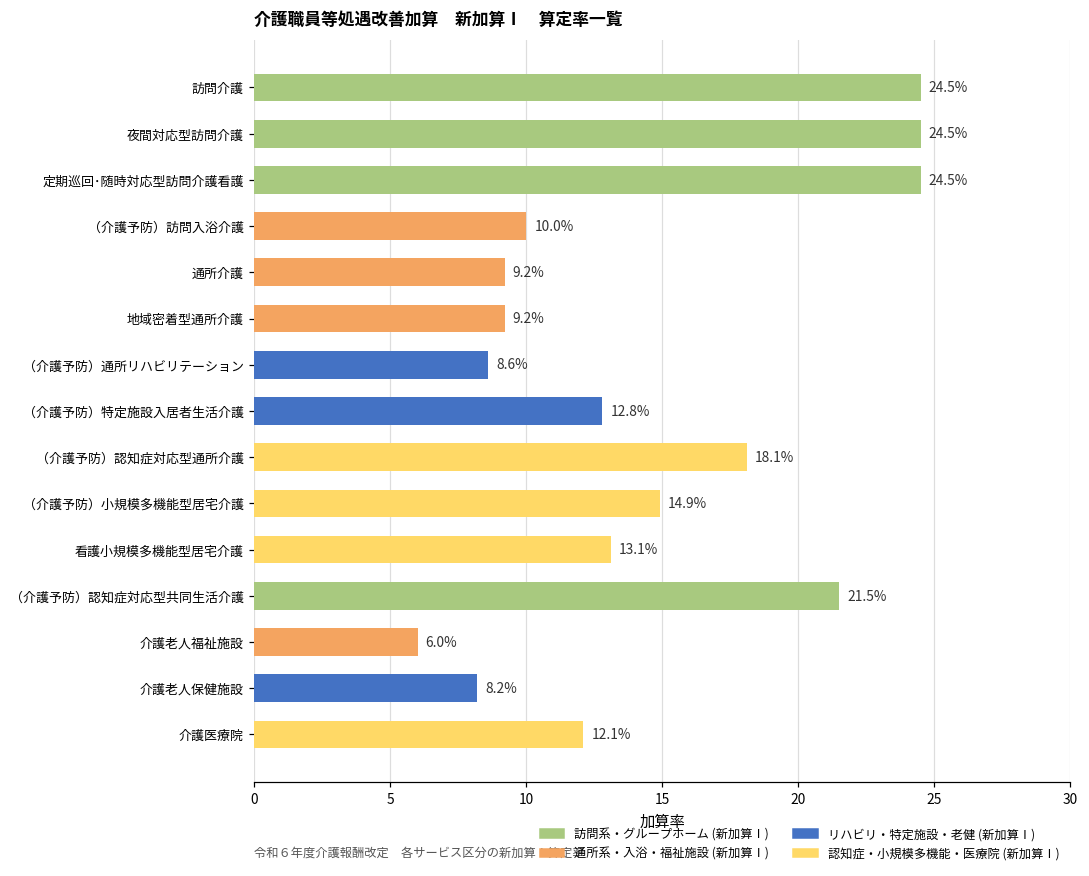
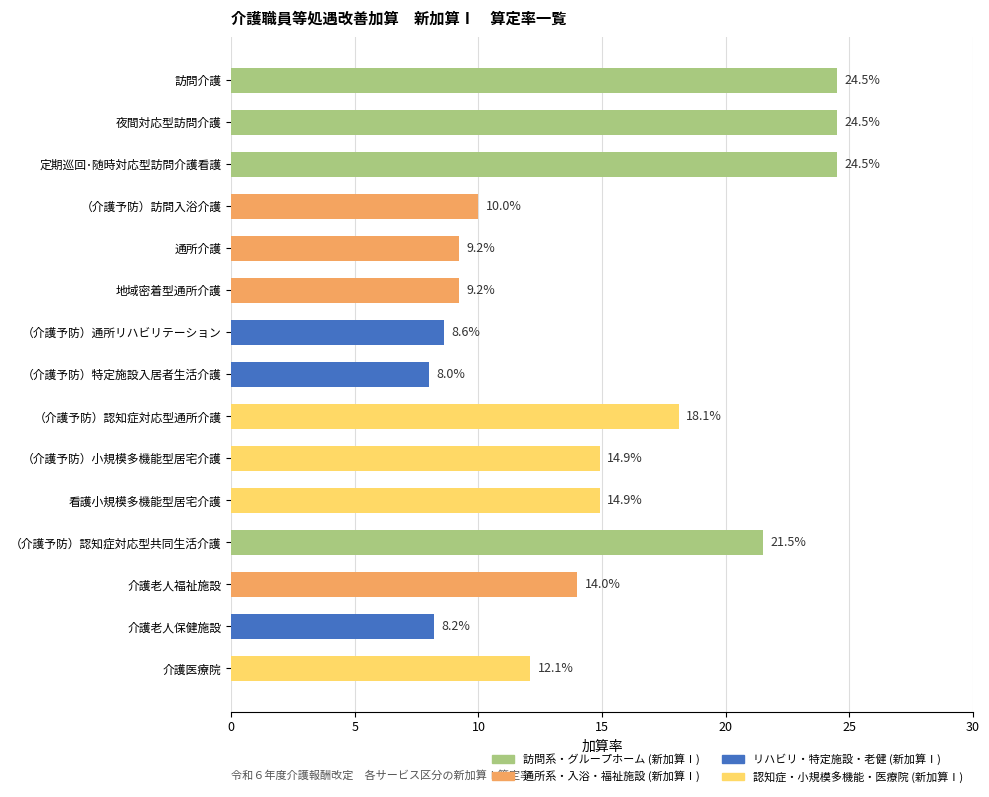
  {
    "訪問介護": "24.5%",
    "夜間対応型訪問介護": "24.5%",
    "定期巡回･随時対応型訪問介護看護": "24.5%",
    "（介護予防）訪問入浴介護": "10.0%",
    "通所介護": "9.2%",
    "地域密着型通所介護": "9.2%",
    "（介護予防）通所リハビリテーション": "8.6%",
-   "（介護予防）特定施設入居者生活介護": "12.8%",
+   "（介護予防）特定施設入居者生活介護": "8.0%",
    "（介護予防）認知症対応型通所介護": "18.1%",
    "（介護予防）小規模多機能型居宅介護": "14.9%",
-   "看護小規模多機能型居宅介護": "13.1%",
+   "看護小規模多機能型居宅介護": "14.9%",
    "（介護予防）認知症対応型共同生活介護": "21.5%",
-   "介護老人福祉施設": "6.0%",
+   "介護老人福祉施設": "14.0%",
    "介護老人保健施設": "8.2%",
    "介護医療院": "12.1%"
  }
